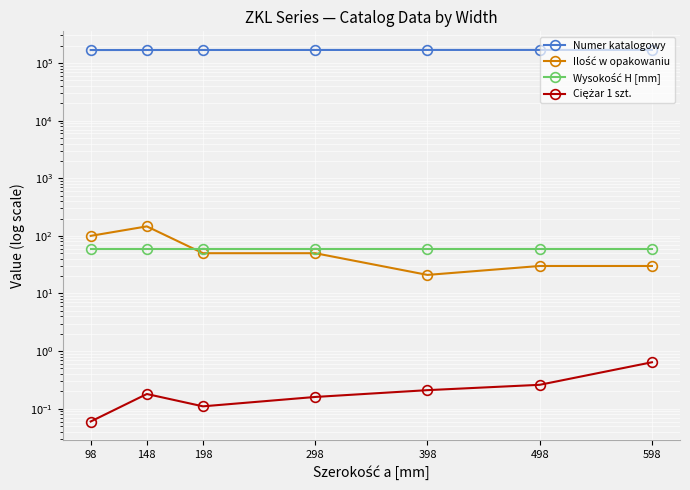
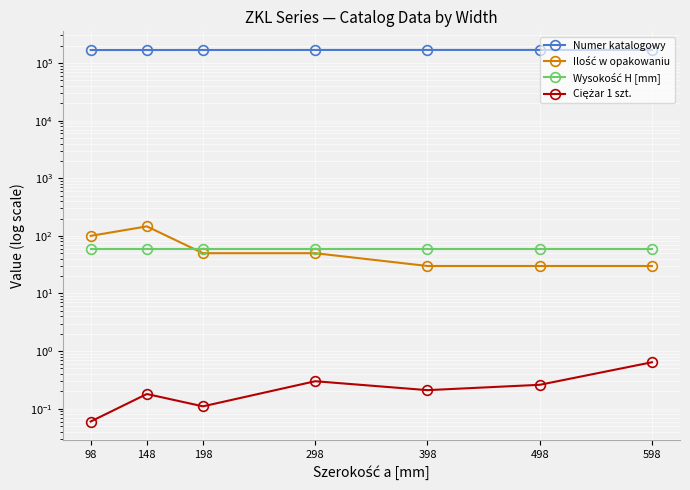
  {
    "Numer katalogowy": {
      "98": 170000,
      "148": 170000,
      "198": 170000,
      "298": 170000,
      "398": 170000,
      "498": 170000
    },
    "Ilość w opakowaniu": {
      "98": 100,
      "148": 150,
      "198": 50,
      "298": 50,
-     "398": 21,
+     "398": 30,
      "498": 30,
      "598": 30
    },
    "Wysokość H [mm]": {
      "98": 60,
      "148": 60,
      "198": 60,
      "298": 60,
      "398": 60,
      "498": 60,
      "598": 60
    },
    "Ciężar 1 szt.": {
      "98": 0.06,
      "148": 0.18,
      "198": 0.11,
-     "298": 0.16,
+     "298": 0.3,
      "398": 0.21,
      "498": 0.3,
      "598": 0.6
    }
  }
